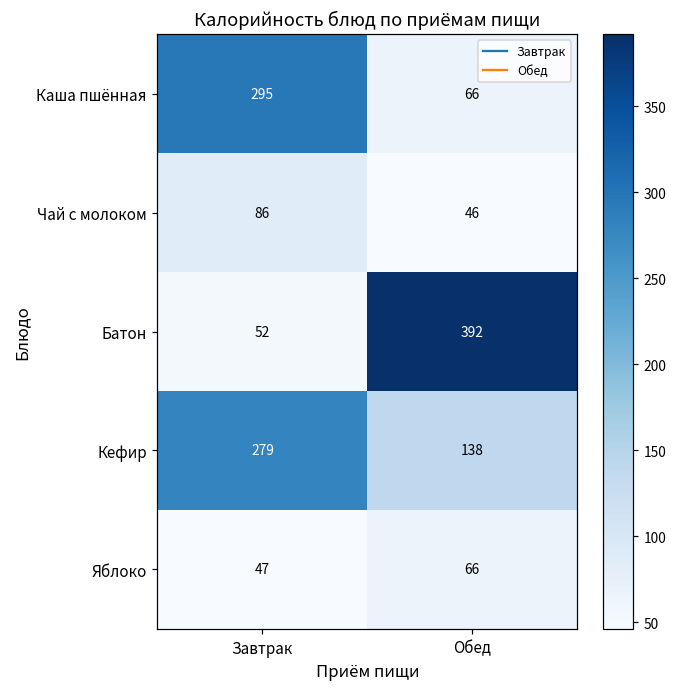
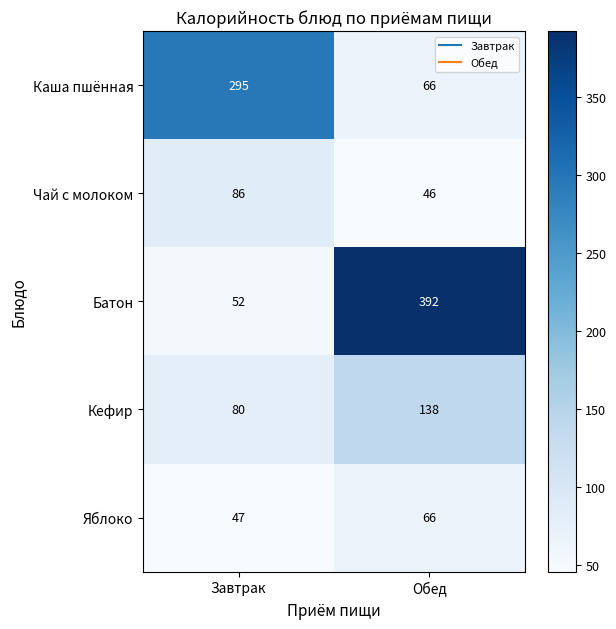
  {
    "Каша пшённая": {
      "Завтрак": 295,
      "Обед": 66
    },
    "Чай с молоком": {
      "Завтрак": 86,
      "Обед": 46
    },
    "Батон": {
      "Завтрак": 52,
      "Обед": 392
    },
    "Кефир": {
-     "Завтрак": 279,
+     "Завтрак": 80,
      "Обед": 138
    },
    "Яблоко": {
      "Завтрак": 47,
      "Обед": 66
    }
  }
